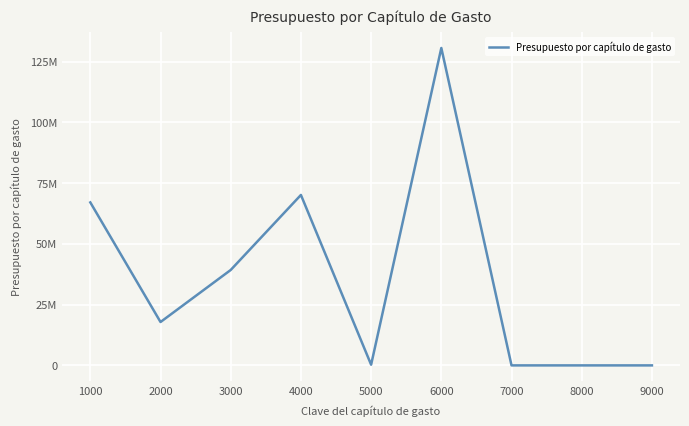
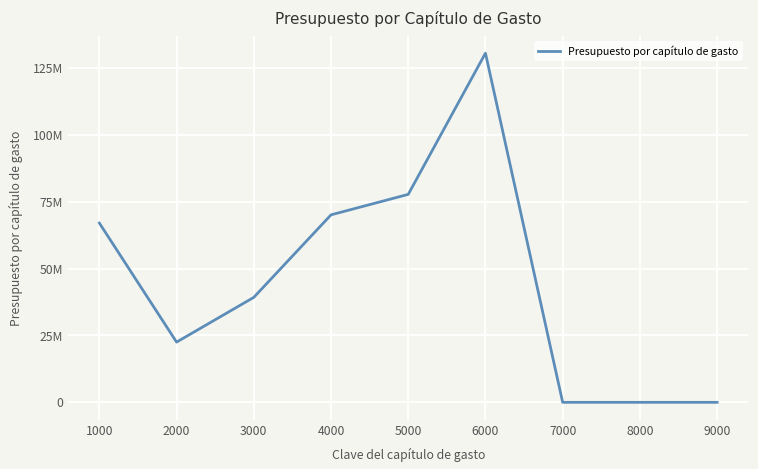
  {
    "1000": 67000000,
-   "2000": 18000000,
+   "2000": 23000000,
    "3000": 39000000,
    "4000": 70000000,
-   "5000": 0,
+   "5000": 78000000,
    "6000": 131000000,
    "7000": 0,
    "8000": 0,
    "9000": 0
  }
